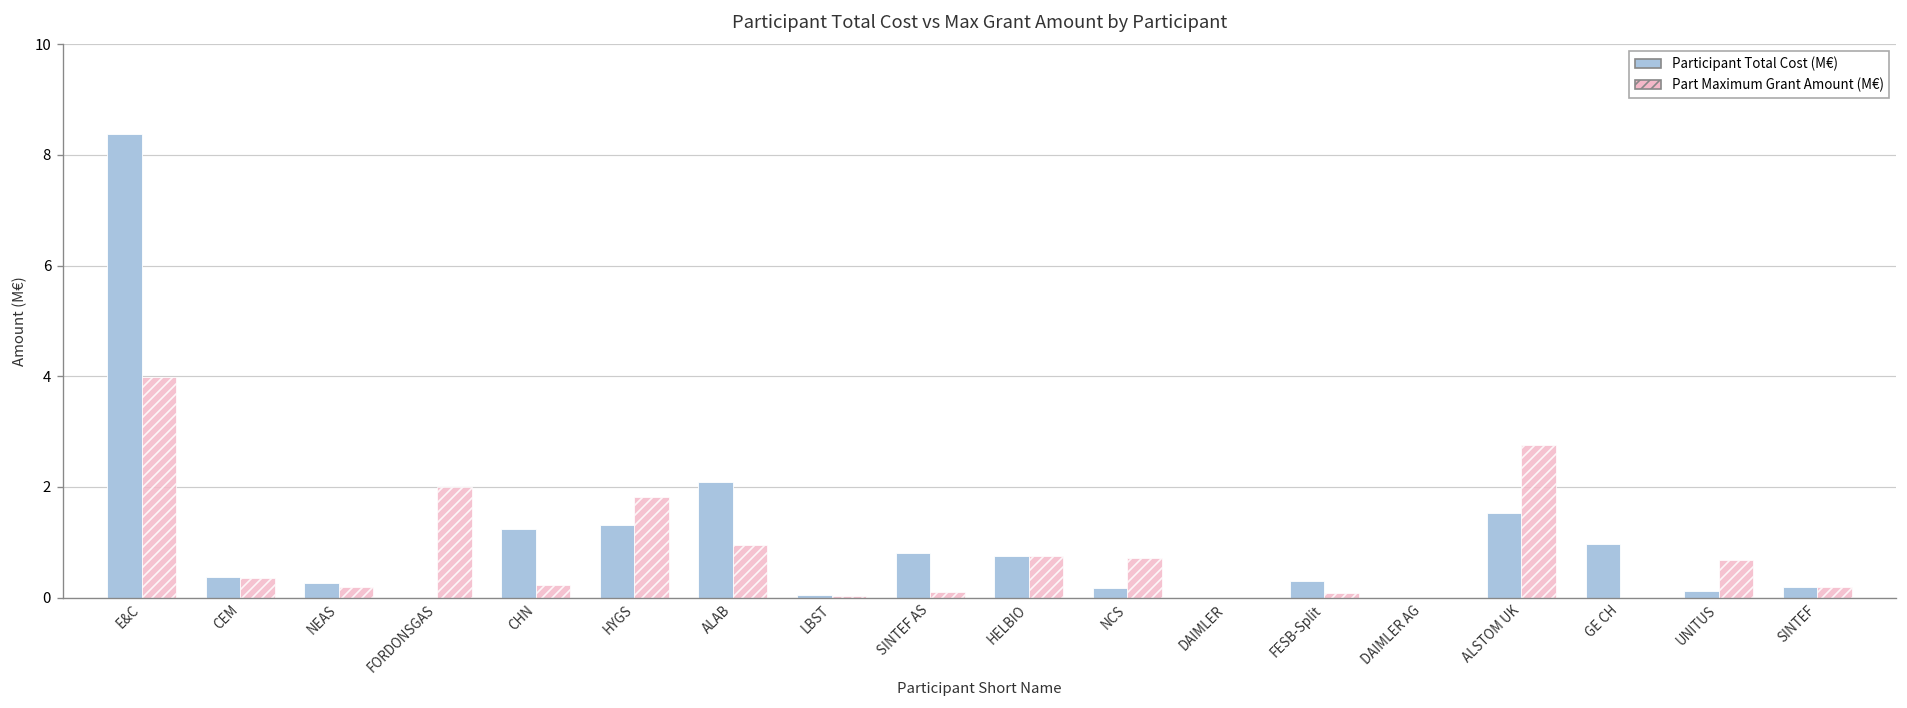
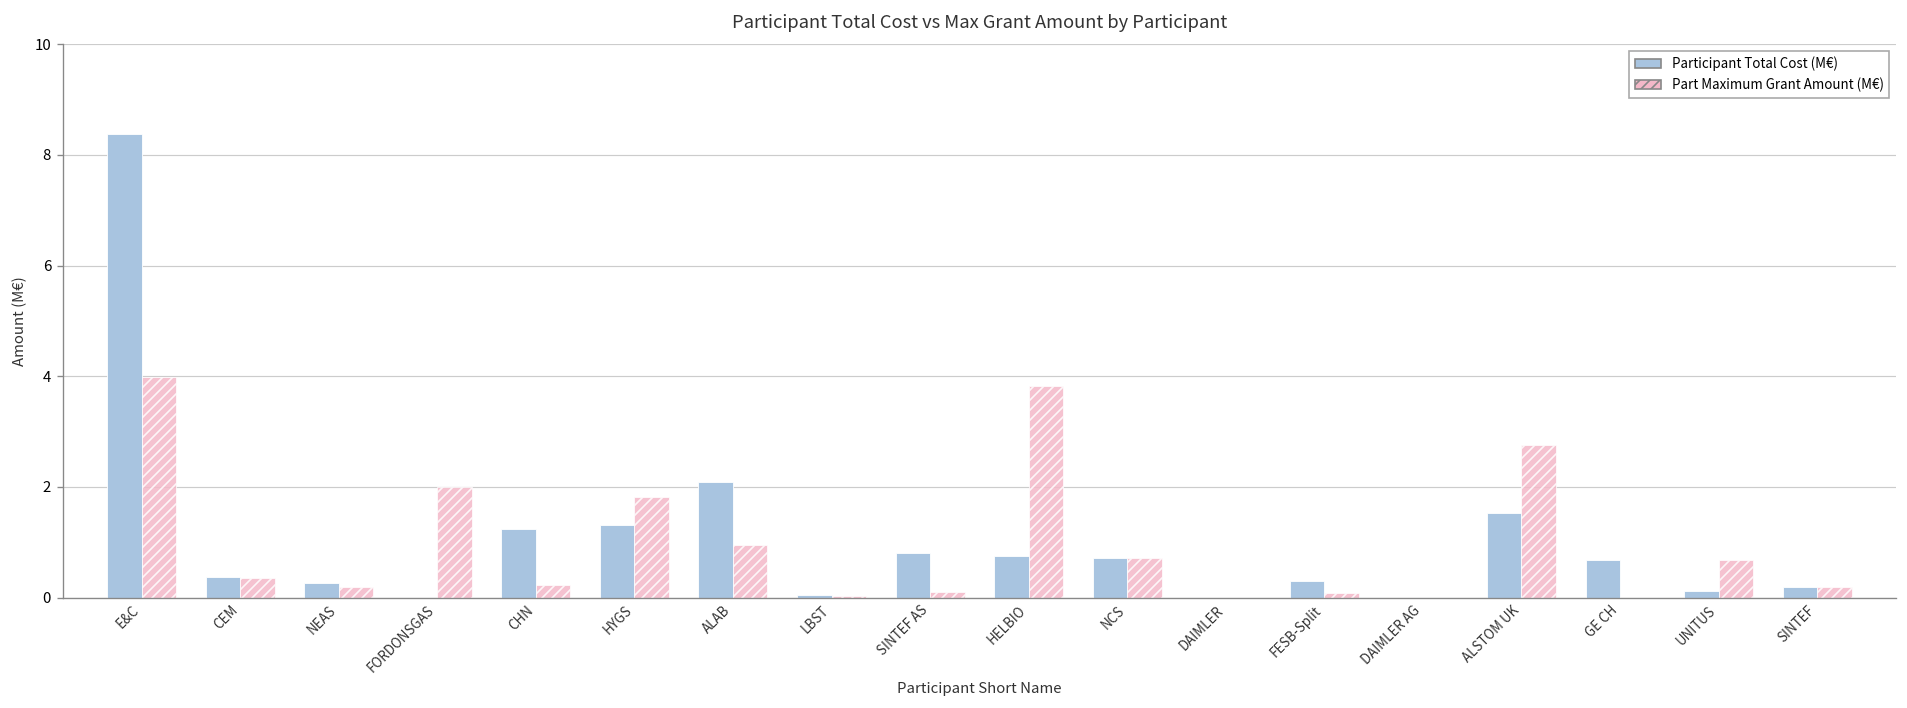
  {
    "Participant Total Cost (M€)": {
      "E&C": 8.4,
      "CEM": 0.4,
      "NEAS": 0.3,
      "FORDONSGAS": 0.0,
      "CHN": 1.2,
      "HYGS": 1.3,
      "ALAB": 2.1,
      "SINTEF AS": 0.8,
      "HELBIO": 0.8,
-     "NCS": 0.2,
+     "NCS": 0.7,
      "DAIMLER": 0.0,
      "FESB-Split": 0.3,
      "DAIMLER AG": 0.0,
      "ALSTOM UK": 1.5,
-     "GE CH": 1.0,
+     "GE CH": 0.7,
      "UNITUS": 0.1,
      "SINTEF": 0.2
    },
    "Part Maximum Grant Amount (M€)": {
      "E&C": 4.0,
      "CEM": 0.4,
      "NEAS": 0.2,
      "FORDONSGAS": 2.0,
      "CHN": 0.2,
      "HYGS": 1.8,
      "ALAB": 1.0,
      "SINTEF AS": 0.1,
-     "HELBIO": 0.8,
+     "HELBIO": 3.8,
      "NCS": 0.7,
      "DAIMLER": 0.0,
      "FESB-Split": 0.1,
      "DAIMLER AG": 0.0,
      "ALSTOM UK": 2.8,
      "GE CH": 0.0,
      "UNITUS": 0.7,
      "SINTEF": 0.2
    }
  }
